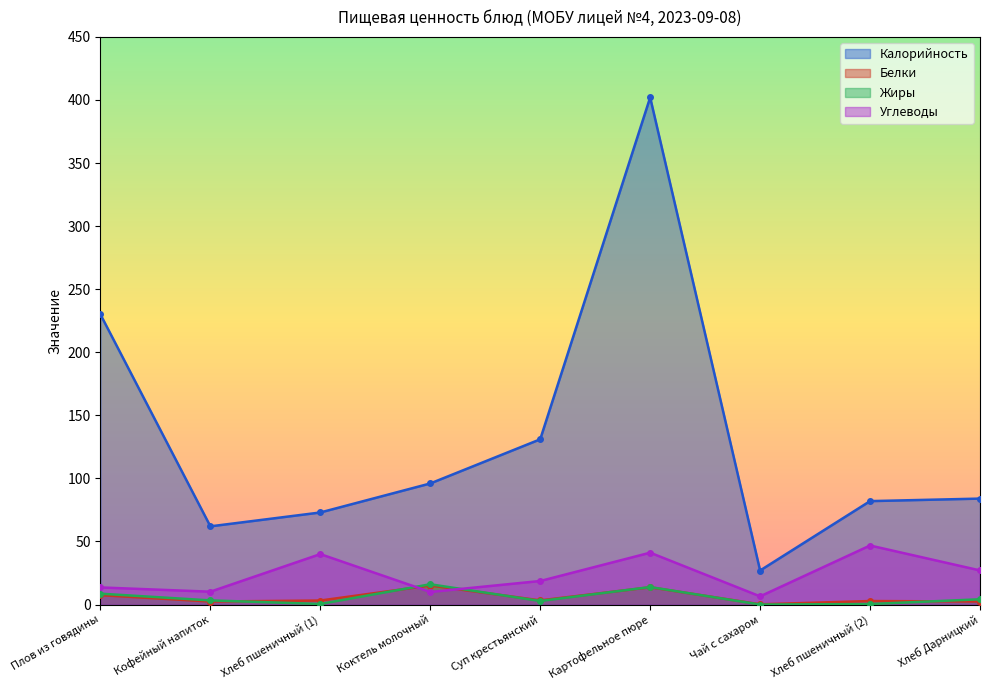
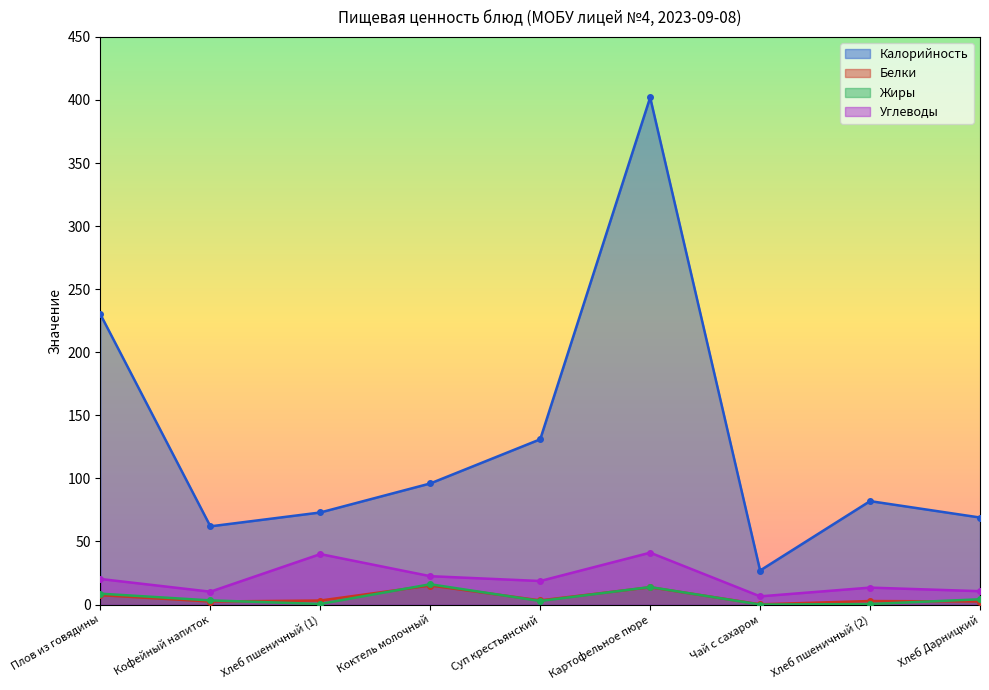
  {
    "Калорийность": {
      "Плов из говядины": 230,
      "Кофейный напиток": 62,
      "Хлеб пшеничный (1)": 73,
      "Коктель молочный": 96,
      "Суп крестьянский": 131,
      "Картофельное пюре": 402,
      "Чай с сахаром": 27,
      "Хлеб пшеничный (2)": 82,
-     "Хлеб Дарницкий": 84
+     "Хлеб Дарницкий": 69
    },
    "Белки": {
      "Хлеб пшеничный (1)": 3,
      "Хлеб пшеничный (2)": 3
    },
    "Жиры": {
      "Хлеб пшеничный (1)": 0,
      "Хлеб пшеничный (2)": 0
    },
    "Углеводы": {
-     "Плов из говядины": 14,
+     "Плов из говядины": 20,
      "Кофейный напиток": 10,
      "Хлеб пшеничный (1)": 40,
-     "Коктель молочный": 10,
+     "Коктель молочный": 23,
      "Суп крестьянский": 19,
      "Картофельное пюре": 41,
      "Чай с сахаром": 7,
-     "Хлеб пшеничный (2)": 47,
-     "Хлеб Дарницкий": 27
+     "Хлеб пшеничный (2)": 13,
+     "Хлеб Дарницкий": 11
    }
  }
